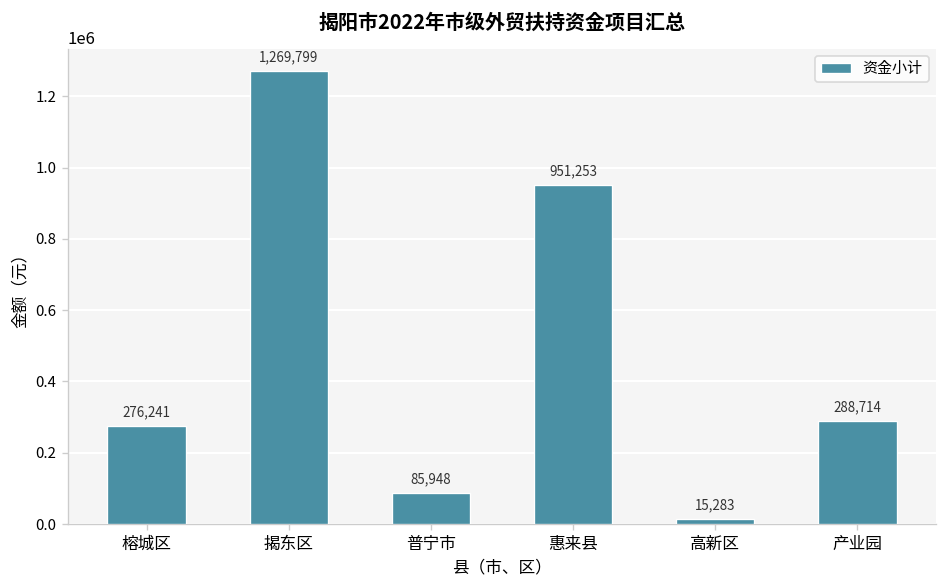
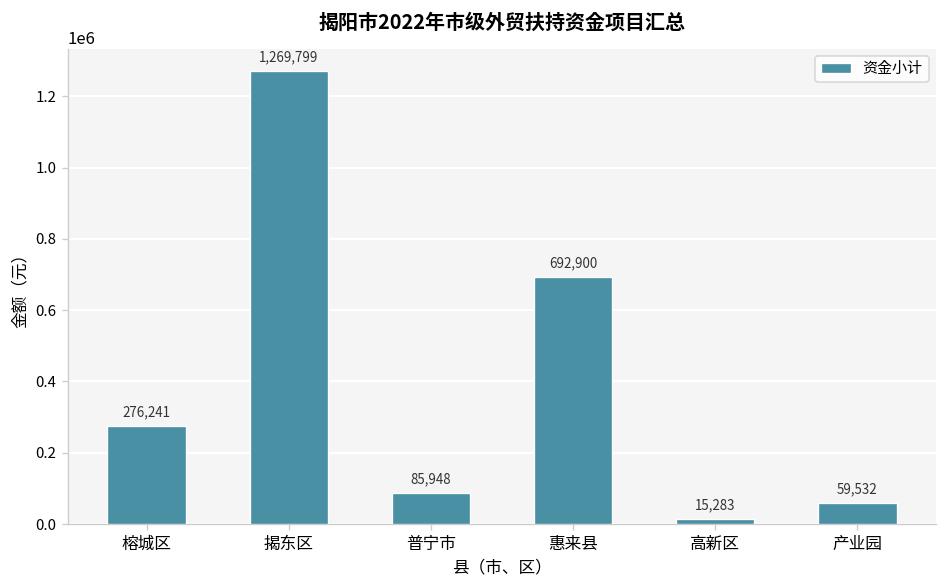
  {
    "榕城区": "276,241",
    "揭东区": "1,269,799",
    "普宁市": "85,948",
-   "惠来县": "951,253",
+   "惠来县": "692,900",
    "高新区": "15,283",
-   "产业园": "288,714"
+   "产业园": "59,532"
  }
